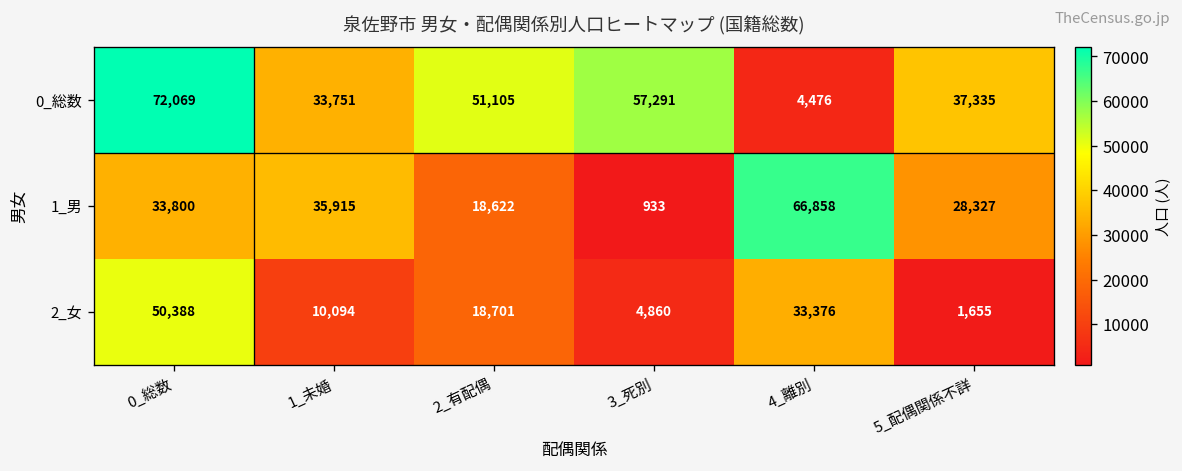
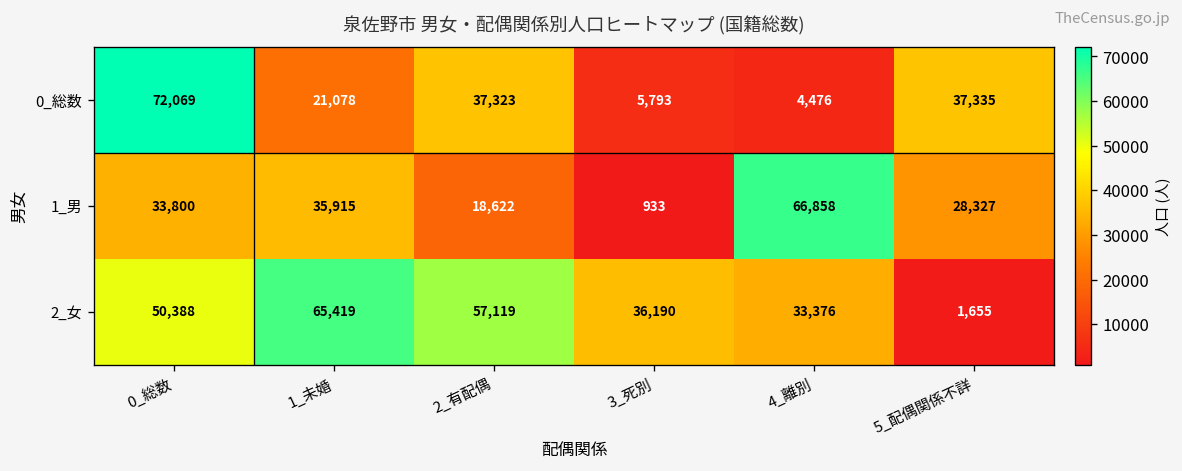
  {
    "0_総数": {
      "0_総数": "72,069",
-     "1_未婚": "33,751",
-     "2_有配偶": "51,105",
-     "3_死別": "57,291",
+     "1_未婚": "21,078",
+     "2_有配偶": "37,323",
+     "3_死別": "5,793",
      "4_離別": "4,476",
      "5_配偶関係不詳": "37,335"
    },
    "1_男": {
      "0_総数": "33,800",
      "1_未婚": "35,915",
      "2_有配偶": "18,622",
      "3_死別": "933",
      "4_離別": "66,858",
      "5_配偶関係不詳": "28,327"
    },
    "2_女": {
      "0_総数": "50,388",
-     "1_未婚": "10,094",
-     "2_有配偶": "18,701",
-     "3_死別": "4,860",
+     "1_未婚": "65,419",
+     "2_有配偶": "57,119",
+     "3_死別": "36,190",
      "4_離別": "33,376",
      "5_配偶関係不詳": "1,655"
    }
  }
